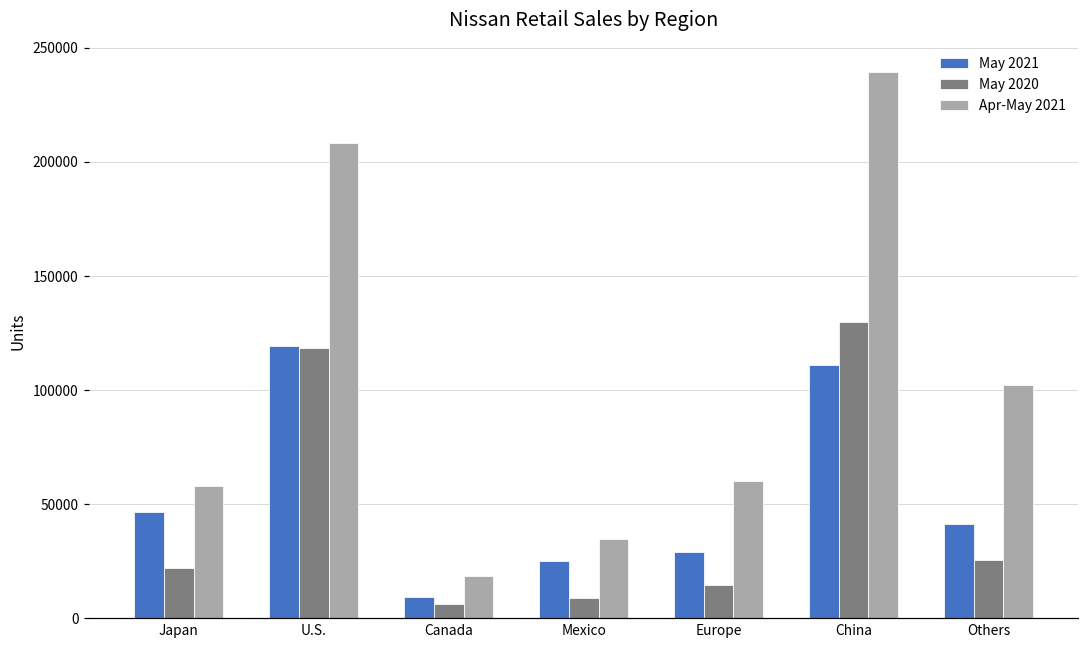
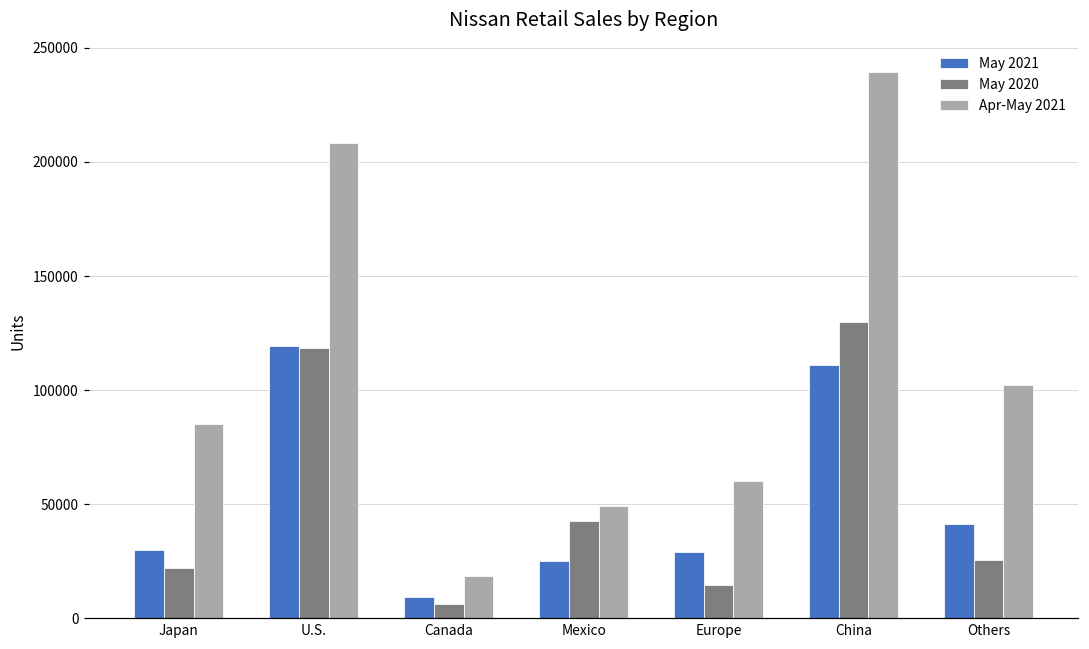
  {
    "May 2021": {
-     "Japan": 46000,
+     "Japan": 30000,
      "U.S.": 119000,
      "Canada": 9000,
      "Mexico": 25000,
      "Europe": 29000,
      "China": 111000,
      "Others": 41000
    },
    "May 2020": {
      "Japan": 22000,
      "U.S.": 118000,
      "Canada": 6000,
-     "Mexico": 9000,
+     "Mexico": 42000,
      "Europe": 15000,
      "China": 130000,
      "Others": 26000
    },
    "Apr-May 2021": {
-     "Japan": 58000,
+     "Japan": 85000,
      "U.S.": 208000,
      "Canada": 18000,
-     "Mexico": 35000,
+     "Mexico": 49000,
      "Europe": 60000,
      "China": 239000,
      "Others": 102000
    }
  }
